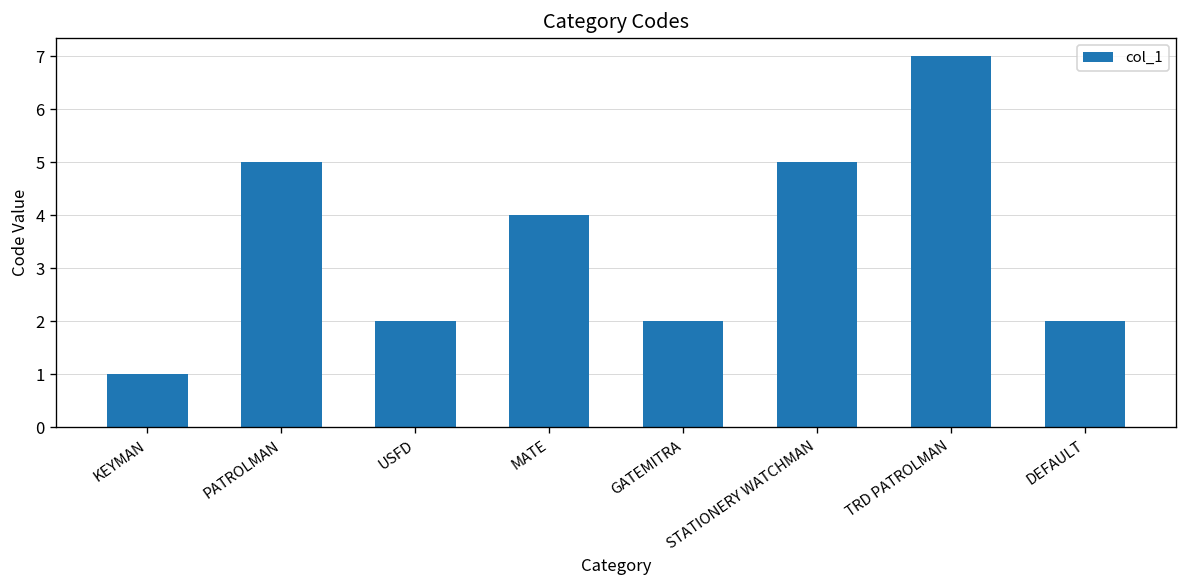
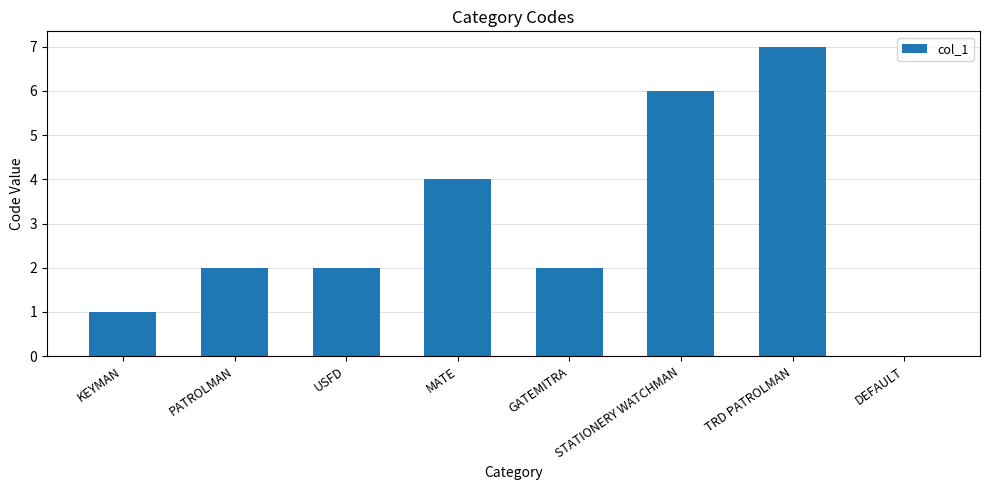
  {
    "KEYMAN": 1,
-   "PATROLMAN": 5,
+   "PATROLMAN": 2,
    "USFD": 2,
    "MATE": 4,
    "GATEMITRA": 2,
-   "STATIONERY WATCHMAN": 5,
+   "STATIONERY WATCHMAN": 6,
    "TRD PATROLMAN": 7,
-   "DEFAULT": 2
+   "DEFAULT": 0
  }
